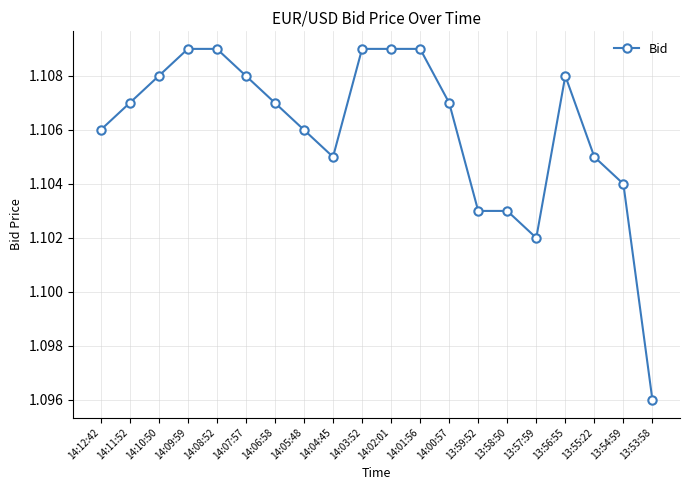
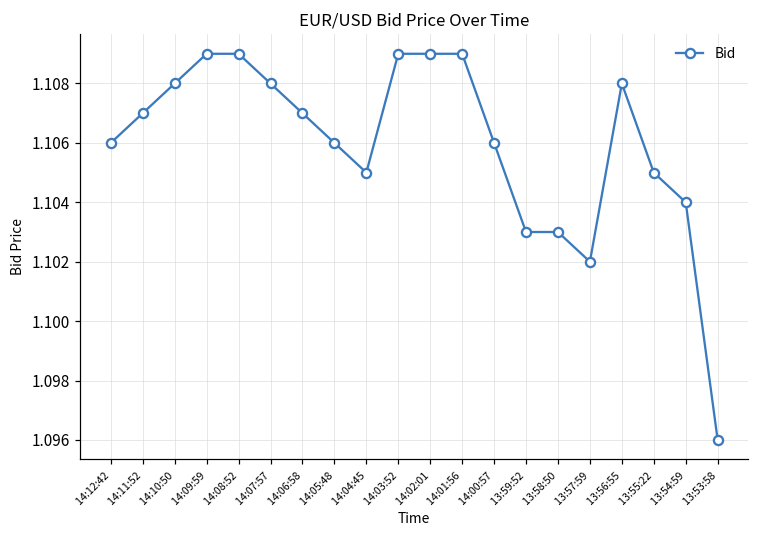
  {
    "14:12:42": 1.106,
    "14:11:52": 1.107,
    "14:10:50": 1.108,
    "14:09:59": 1.109,
    "14:08:52": 1.109,
    "14:07:57": 1.108,
    "14:06:58": 1.107,
    "14:05:48": 1.106,
    "14:04:45": 1.105,
    "14:03:52": 1.109,
    "14:02:01": 1.109,
    "14:01:56": 1.109,
-   "14:00:57": 1.107,
+   "14:00:57": 1.106,
    "13:59:52": 1.103,
    "13:58:50": 1.103,
    "13:57:59": 1.102,
    "13:56:55": 1.108,
    "13:55:22": 1.105,
    "13:54:59": 1.104,
    "13:53:58": 1.096
  }
